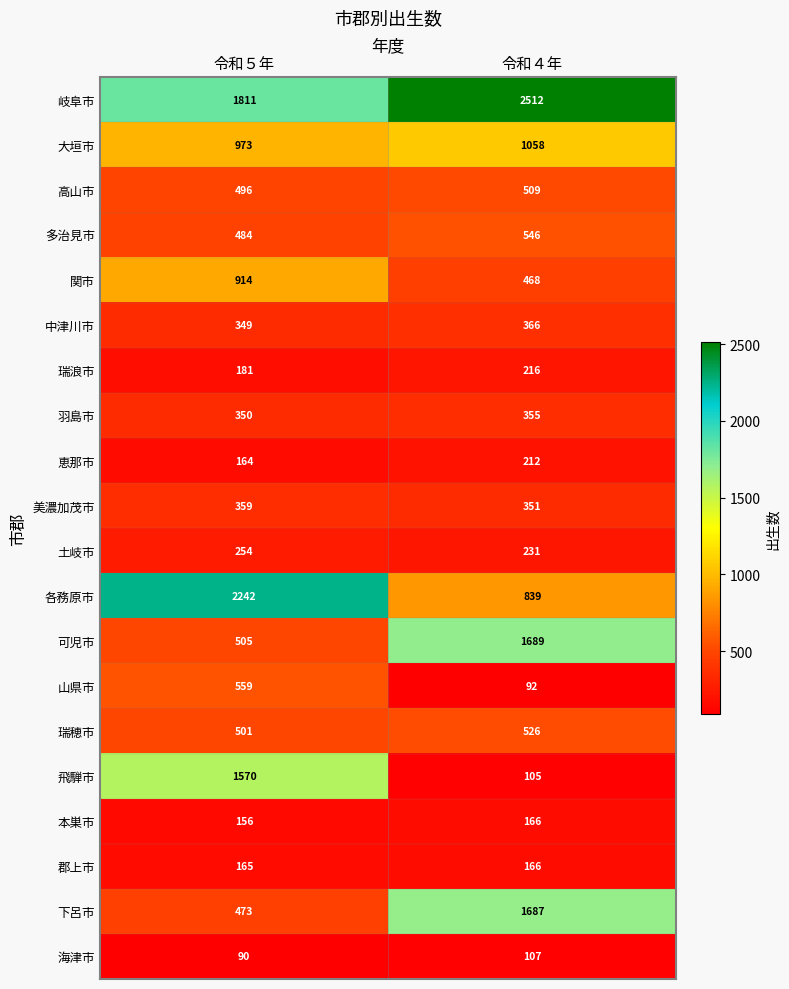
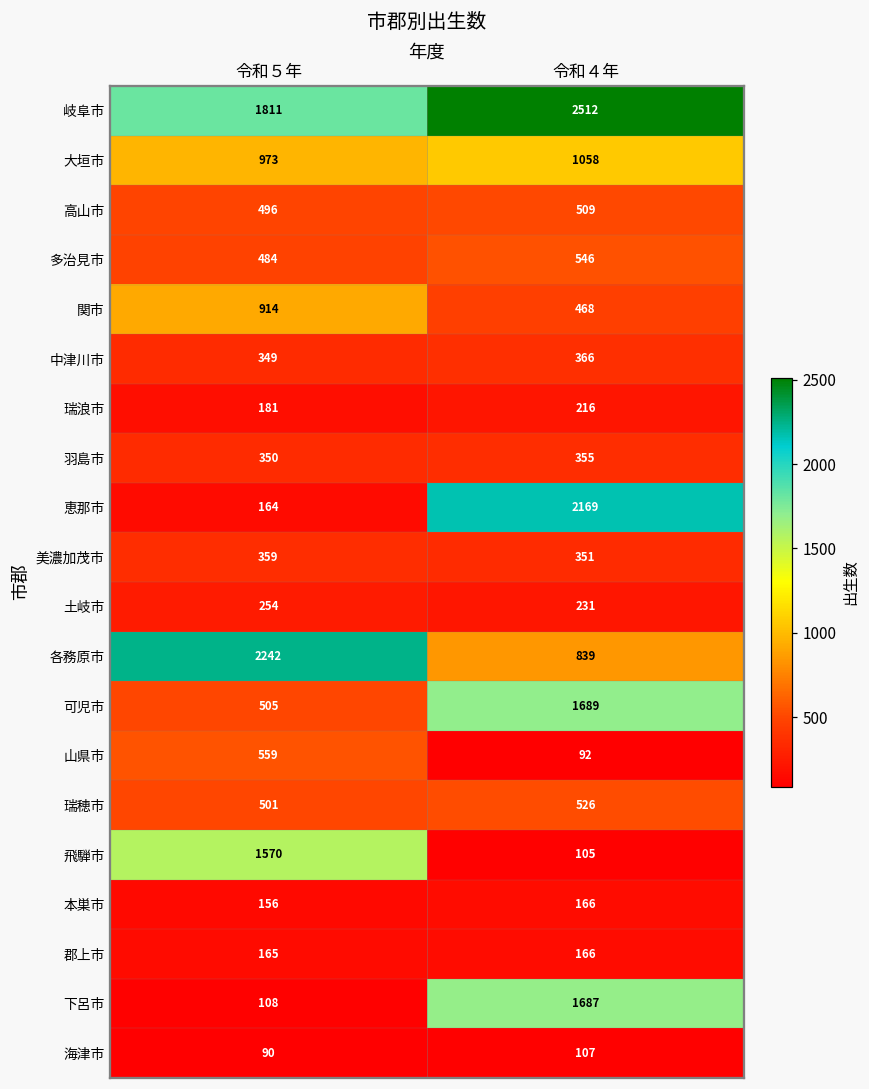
  {
    "岐阜市": {
      "令和５年": 1811,
      "令和４年": 2512
    },
    "大垣市": {
      "令和５年": 973,
      "令和４年": 1058
    },
    "高山市": {
      "令和５年": 496,
      "令和４年": 509
    },
    "多治見市": {
      "令和５年": 484,
      "令和４年": 546
    },
    "関市": {
      "令和５年": 914,
      "令和４年": 468
    },
    "中津川市": {
      "令和５年": 349,
      "令和４年": 366
    },
    "瑞浪市": {
      "令和５年": 181,
      "令和４年": 216
    },
    "羽島市": {
      "令和５年": 350,
      "令和４年": 355
    },
    "恵那市": {
      "令和５年": 164,
-     "令和４年": 212
+     "令和４年": 2169
    },
    "美濃加茂市": {
      "令和５年": 359,
      "令和４年": 351
    },
    "土岐市": {
      "令和５年": 254,
      "令和４年": 231
    },
    "各務原市": {
      "令和５年": 2242,
      "令和４年": 839
    },
    "可児市": {
      "令和５年": 505,
      "令和４年": 1689
    },
    "山県市": {
      "令和５年": 559,
      "令和４年": 92
    },
    "瑞穂市": {
      "令和５年": 501,
      "令和４年": 526
    },
    "飛騨市": {
      "令和５年": 1570,
      "令和４年": 105
    },
    "本巣市": {
      "令和５年": 156,
      "令和４年": 166
    },
    "郡上市": {
      "令和５年": 165,
      "令和４年": 166
    },
    "下呂市": {
-     "令和５年": 473,
+     "令和５年": 108,
      "令和４年": 1687
    },
    "海津市": {
      "令和５年": 90,
      "令和４年": 107
    }
  }
